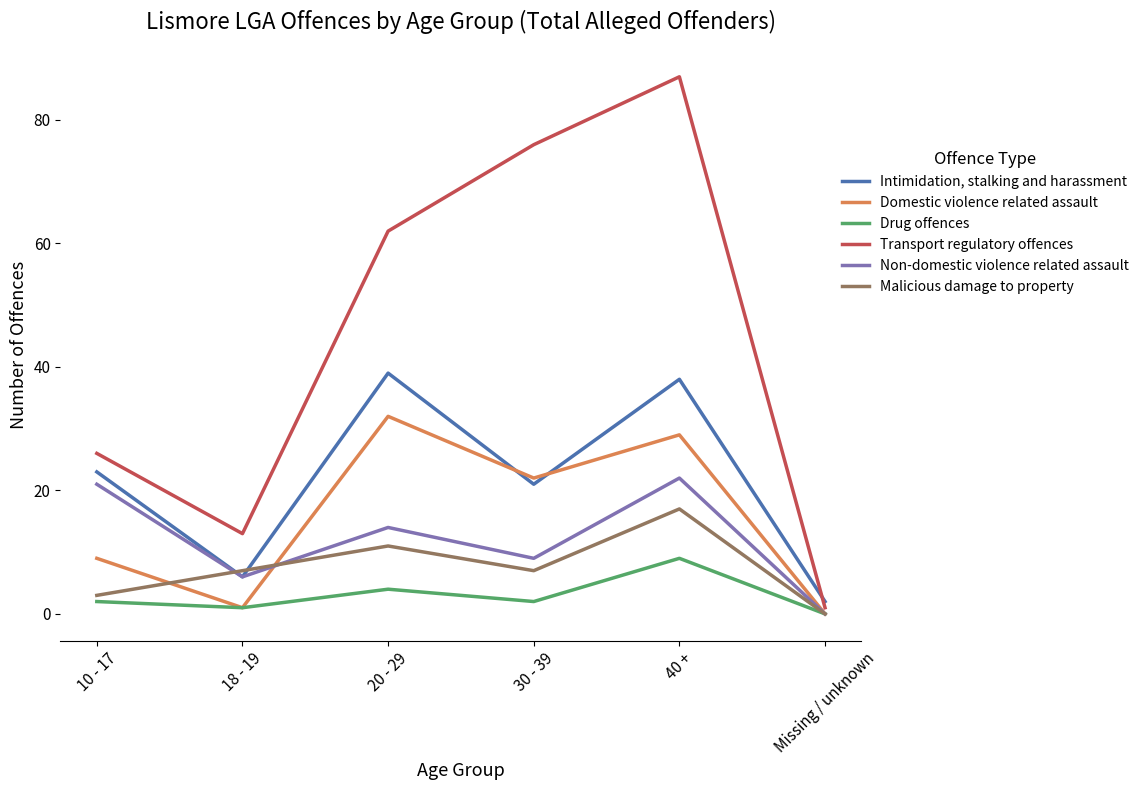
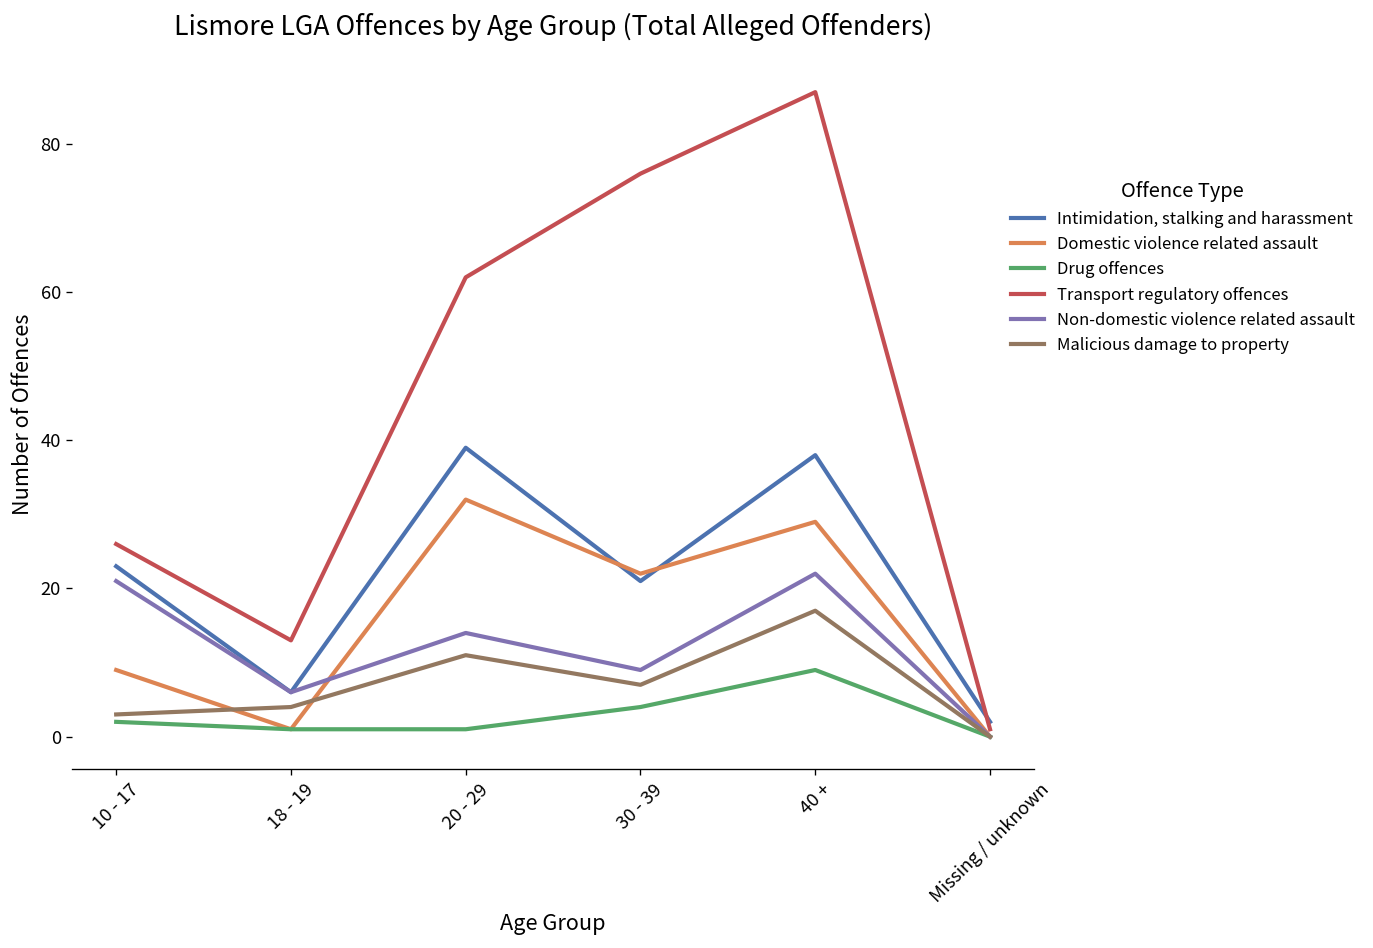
  {
    "Drug offences": {
      "10 - 17": 2,
-     "20 - 29": 4,
-     "30 - 39": 2,
+     "20 - 29": 1,
+     "30 - 39": 4,
      "40 +": 9
    },
    "Malicious damage to property": {
      "10 - 17": 3,
-     "18 - 19": 7,
+     "18 - 19": 4,
      "20 - 29": 11,
      "30 - 39": 7,
      "40 +": 17
    }
  }
